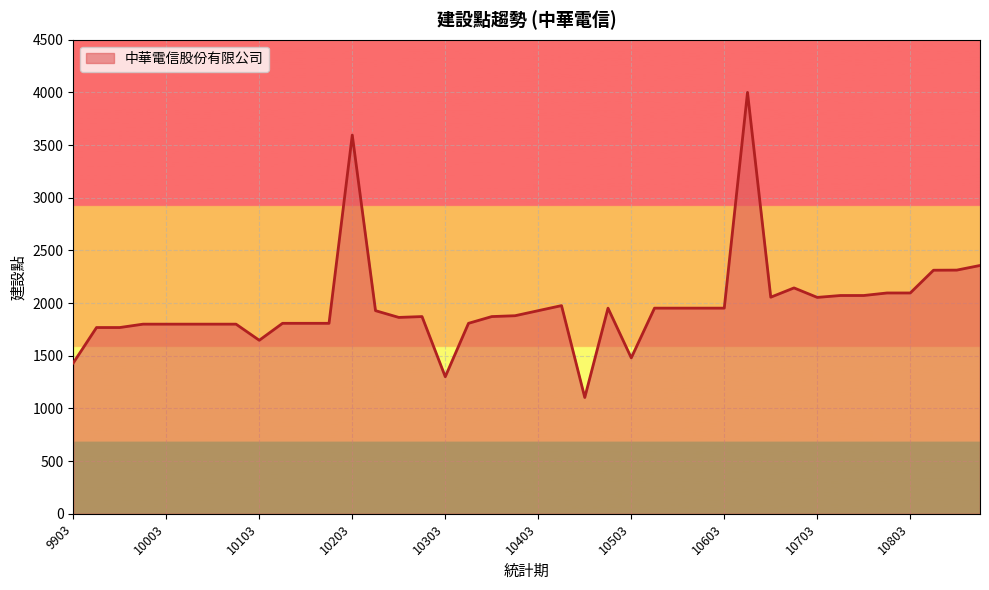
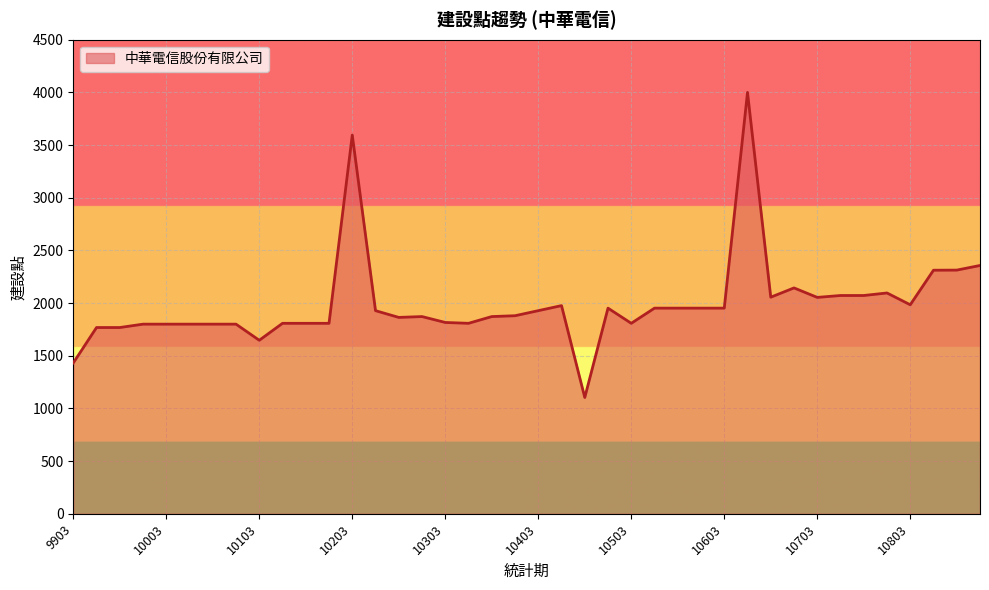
  {
    "9903": 1430,
    "10003": 1800,
    "10103": 1650,
    "10203": 3600,
-   "10303": 1300,
+   "10303": 1820,
    "10403": 1930,
-   "10503": 1480,
+   "10503": 1810,
    "10603": 1950,
    "10703": 2050,
-   "10803": 2100
+   "10803": 1980
  }
